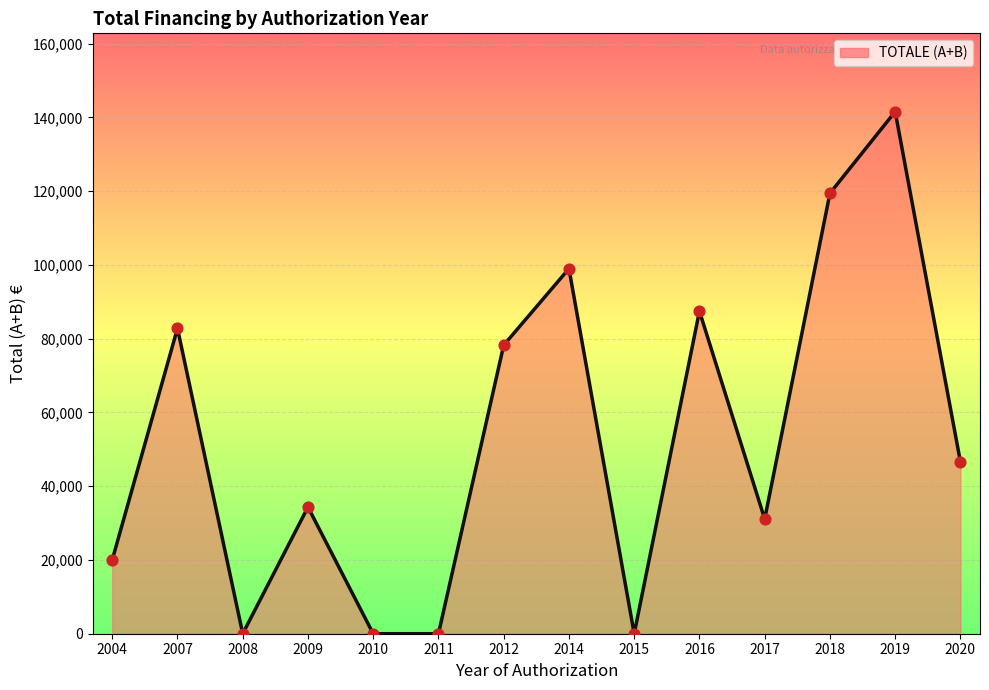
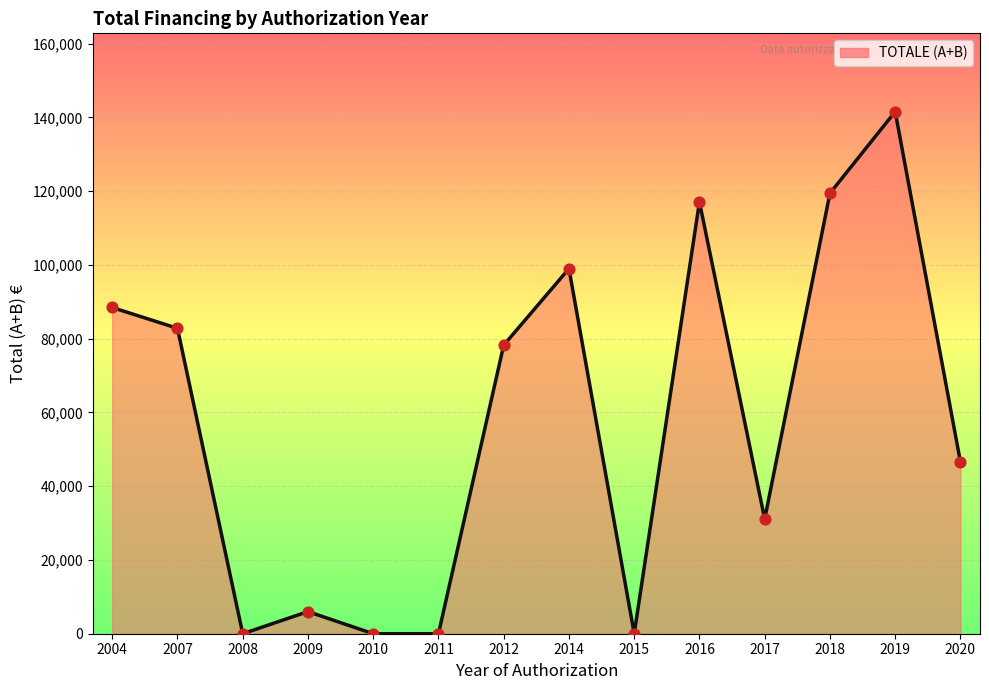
  {
-   "2004": "20,000",
+   "2004": "88,000",
    "2007": "83,000",
    "2008": "0",
-   "2009": "34,000",
+   "2009": "6,000",
    "2010": "0",
    "2011": "0",
    "2012": "78,000",
    "2014": "99,000",
    "2015": "0",
-   "2016": "87,000",
+   "2016": "117,000",
    "2017": "31,000",
    "2018": "119,000",
    "2019": "142,000",
    "2020": "47,000"
  }
